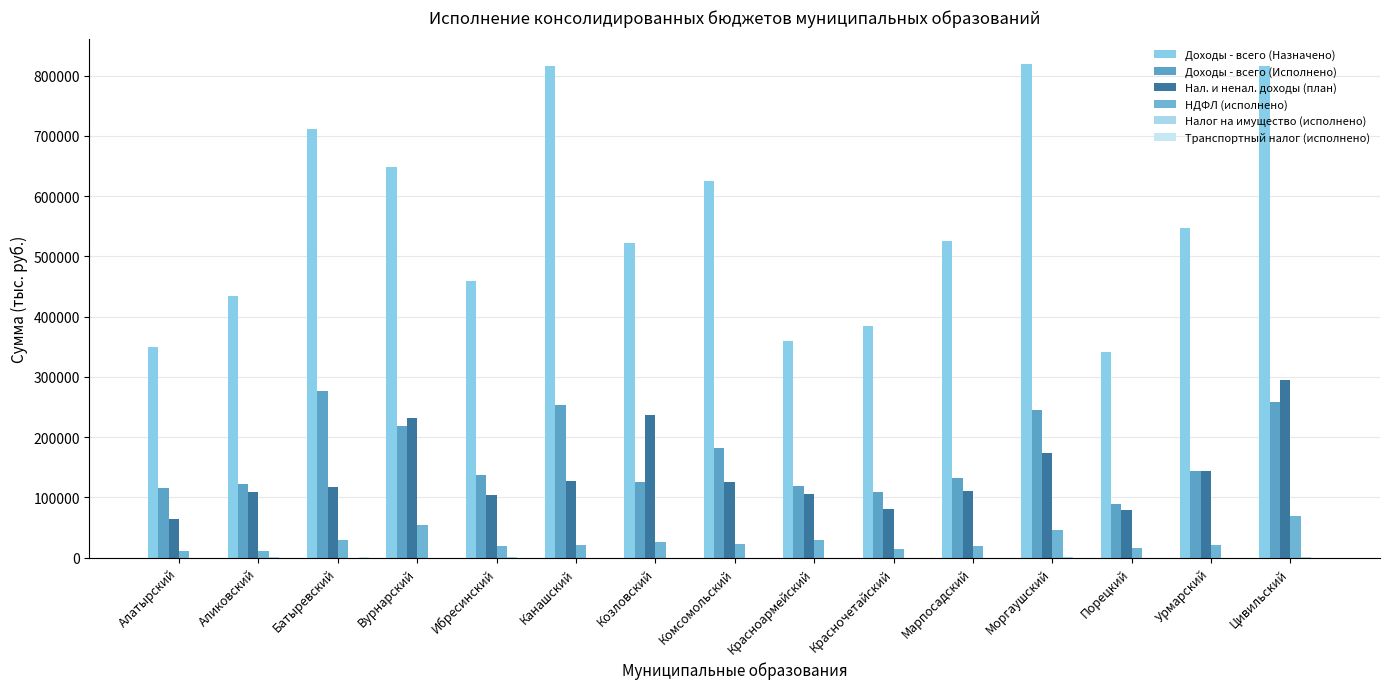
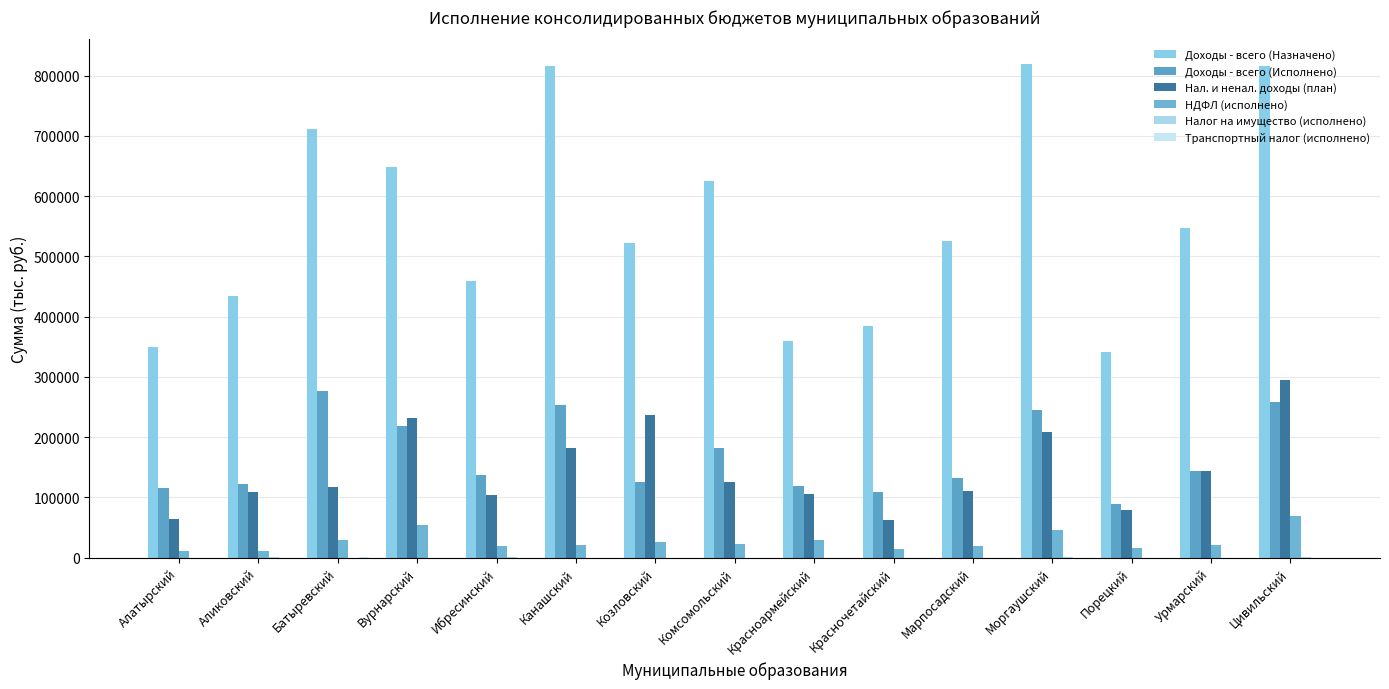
  {
    "Нал. и ненал. доходы (план)": {
      "Алатырский": 60000,
      "Аликовский": 110000,
      "Батыревский": 120000,
      "Вурнарский": 230000,
      "Ибресинский": 100000,
-     "Канашский": 130000,
+     "Канашский": 180000,
      "Козловский": 240000,
      "Комсомольский": 120000,
      "Красноармейский": 110000,
-     "Красночетайский": 80000,
+     "Красночетайский": 60000,
      "Марпосадский": 110000,
-     "Моргаушский": 170000,
+     "Моргаушский": 210000,
      "Порецкий": 80000,
      "Урмарский": 140000,
      "Цивильский": 290000
    }
  }
